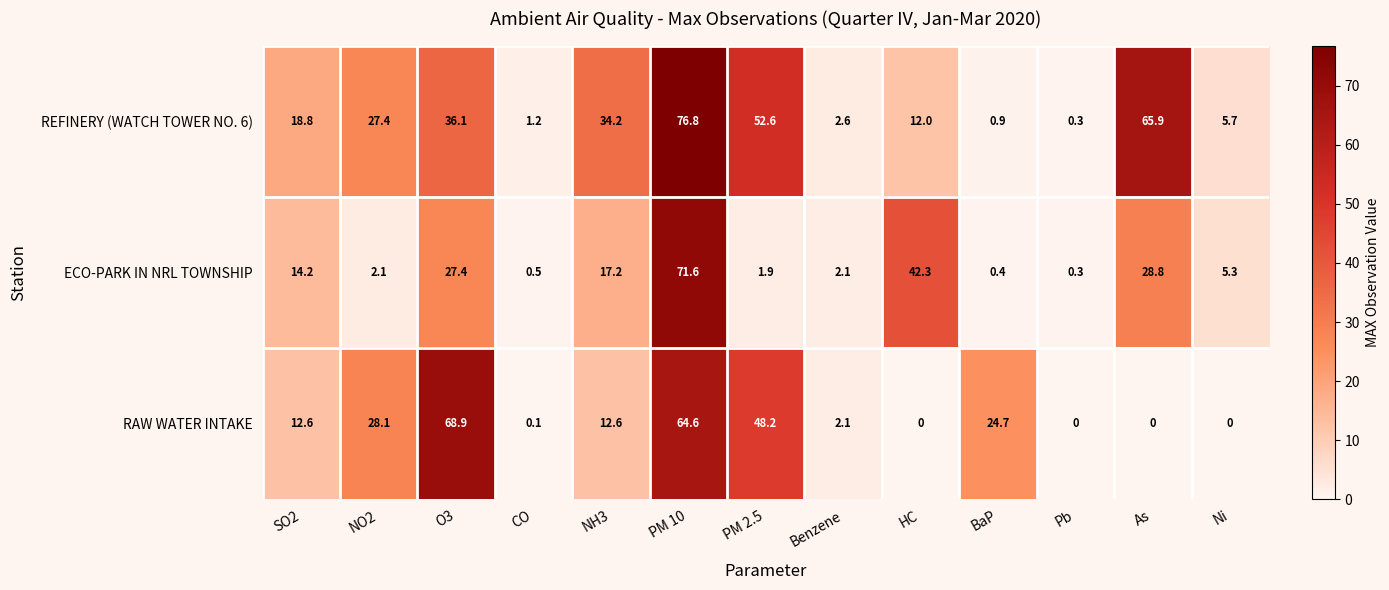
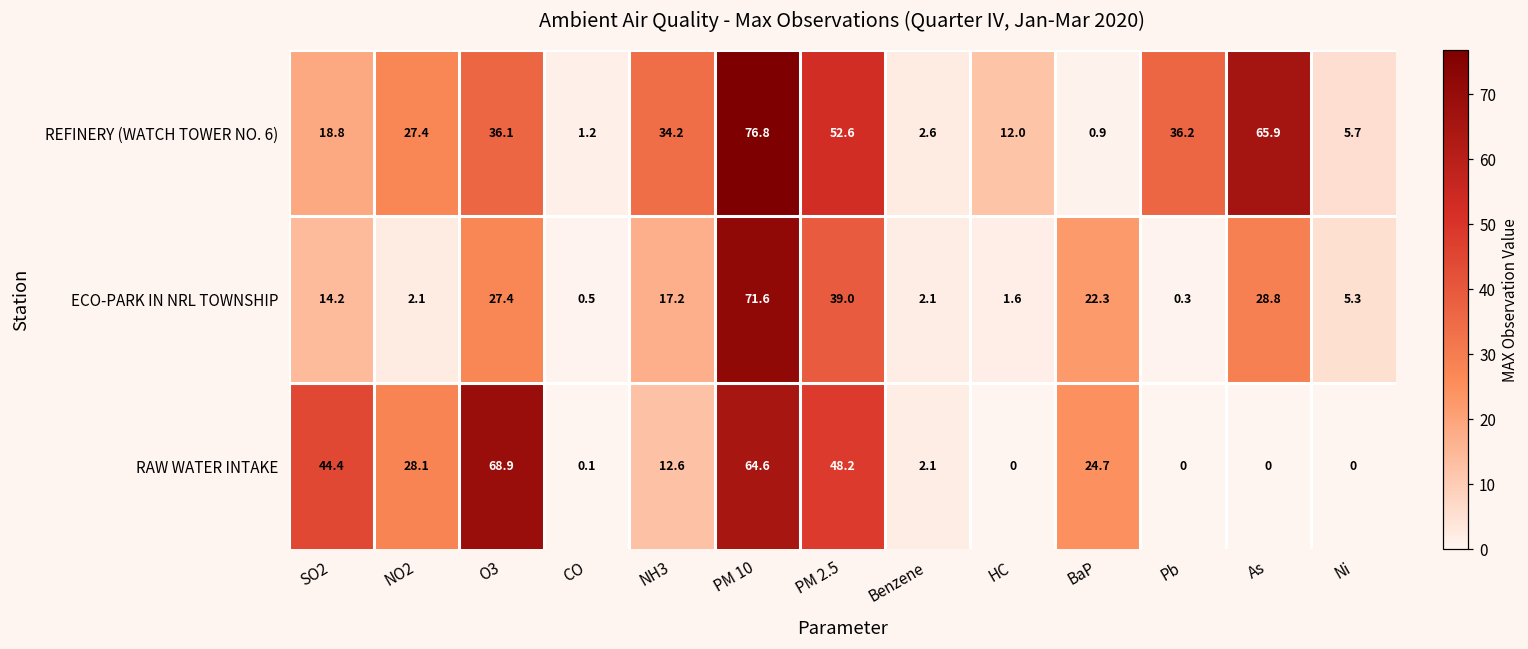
  {
    "REFINERY (WATCH TOWER NO. 6)": {
      "SO2": 18.8,
      "NO2": 27.4,
      "O3": 36.1,
      "CO": 1.2,
      "NH3": 34.2,
      "PM 10": 76.8,
      "PM 2.5": 52.6,
      "Benzene": 2.6,
      "HC": 12.0,
      "BaP": 0.9,
-     "Pb": 0.3,
+     "Pb": 36.2,
      "As": 65.9,
      "Ni": 5.7
    },
    "ECO-PARK IN NRL TOWNSHIP": {
      "SO2": 14.2,
      "NO2": 2.1,
      "O3": 27.4,
      "CO": 0.5,
      "NH3": 17.2,
      "PM 10": 71.6,
-     "PM 2.5": 1.9,
+     "PM 2.5": 39.0,
      "Benzene": 2.1,
-     "HC": 42.3,
-     "BaP": 0.4,
+     "HC": 1.6,
+     "BaP": 22.3,
      "Pb": 0.3,
      "As": 28.8,
      "Ni": 5.3
    },
    "RAW WATER INTAKE": {
-     "SO2": 12.6,
+     "SO2": 44.4,
      "NO2": 28.1,
      "O3": 68.9,
      "CO": 0.1,
      "NH3": 12.6,
      "PM 10": 64.6,
      "PM 2.5": 48.2,
      "Benzene": 2.1,
      "HC": 0,
      "BaP": 24.7,
      "Pb": 0,
      "As": 0,
      "Ni": 0
    }
  }
